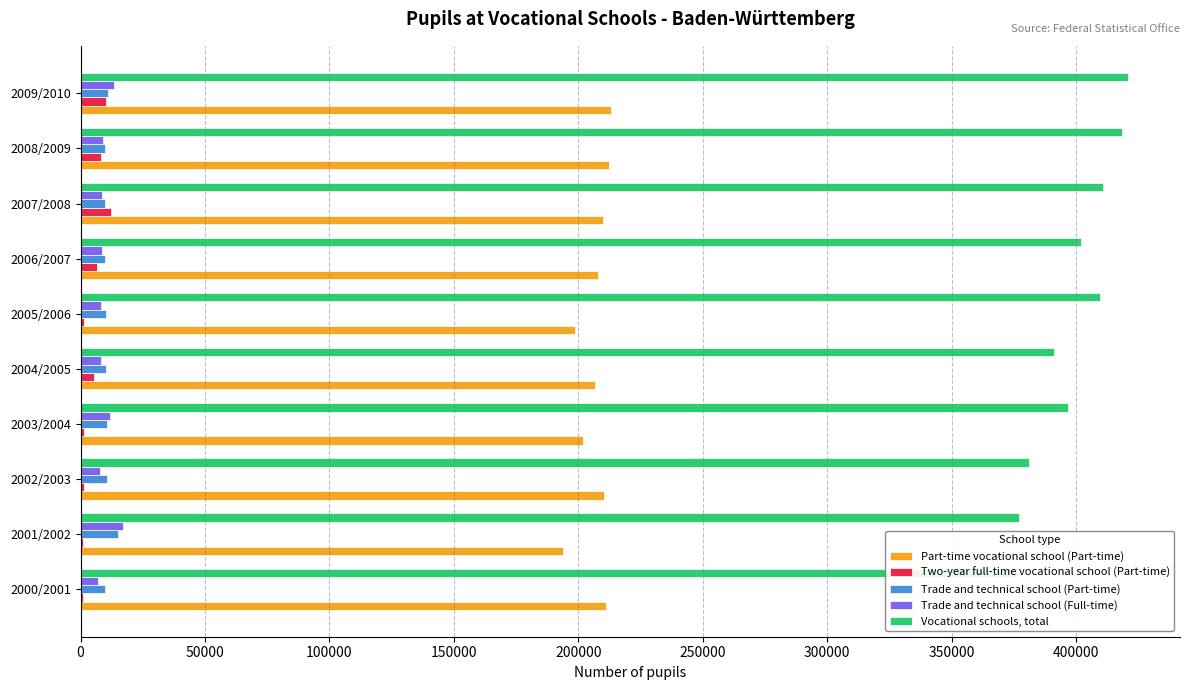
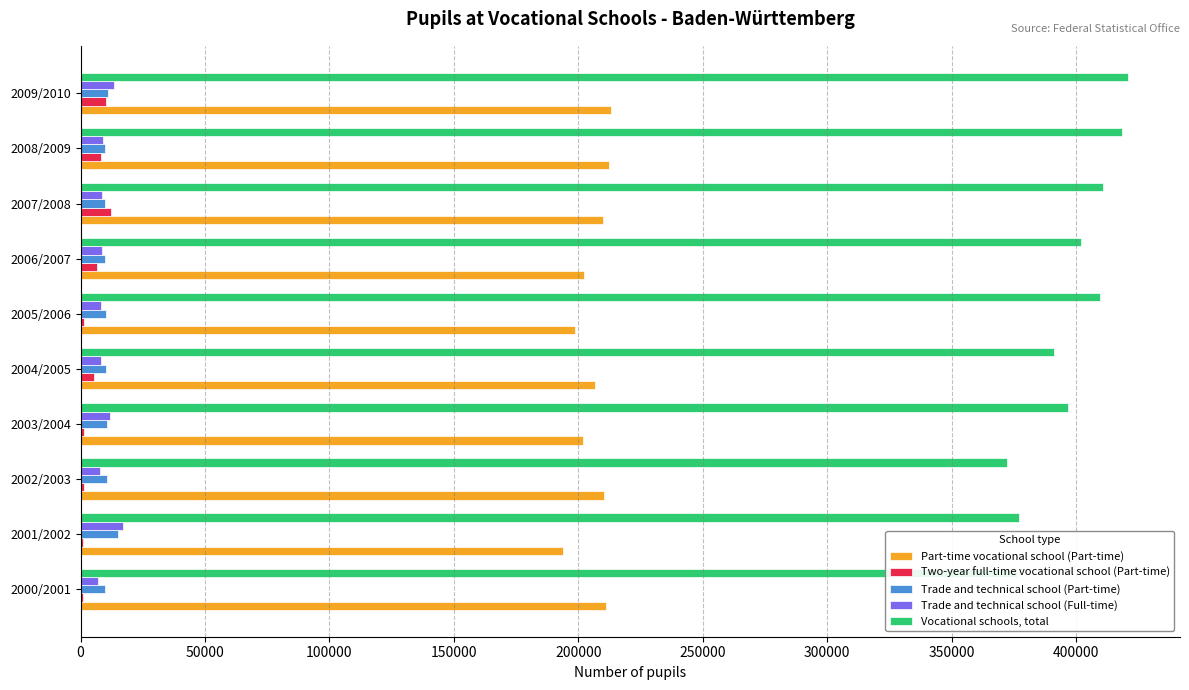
  {
    "Part-time vocational school (Part-time)": {
      "2009/2010": 213000,
      "2008/2009": 213000,
      "2007/2008": 210000,
-     "2006/2007": 208000,
+     "2006/2007": 202000,
      "2005/2006": 199000,
      "2004/2005": 207000,
      "2003/2004": 202000,
      "2002/2003": 210000,
      "2001/2002": 194000,
      "2000/2001": 211000
    },
    "Two-year full-time vocational school (Part-time)": {
      "2009/2010": 10000,
      "2008/2009": 8000,
      "2007/2008": 12000,
      "2006/2007": 7000,
      "2005/2006": 1000,
      "2004/2005": 5000,
      "2003/2004": 1000,
      "2002/2003": 1000,
      "2001/2002": 1000,
      "2000/2001": 1000
    },
    "Trade and technical school (Part-time)": {
      "2009/2010": 11000,
      "2008/2009": 10000,
      "2007/2008": 10000,
      "2006/2007": 10000,
      "2005/2006": 10000,
      "2004/2005": 10000,
      "2003/2004": 11000,
      "2002/2003": 11000,
      "2001/2002": 15000,
      "2000/2001": 10000
    },
    "Trade and technical school (Full-time)": {
      "2009/2010": 14000,
      "2008/2009": 9000,
      "2007/2008": 9000,
      "2006/2007": 9000,
      "2005/2006": 8000,
      "2004/2005": 8000,
      "2003/2004": 12000,
      "2002/2003": 8000,
      "2001/2002": 17000,
      "2000/2001": 7000
    },
    "Vocational schools, total": {
      "2009/2010": 421000,
      "2008/2009": 419000,
      "2007/2008": 411000,
      "2006/2007": 402000,
      "2005/2006": 410000,
      "2004/2005": 391000,
      "2003/2004": 397000,
-     "2002/2003": 381000,
+     "2002/2003": 372000,
      "2001/2002": 377000
    }
  }
